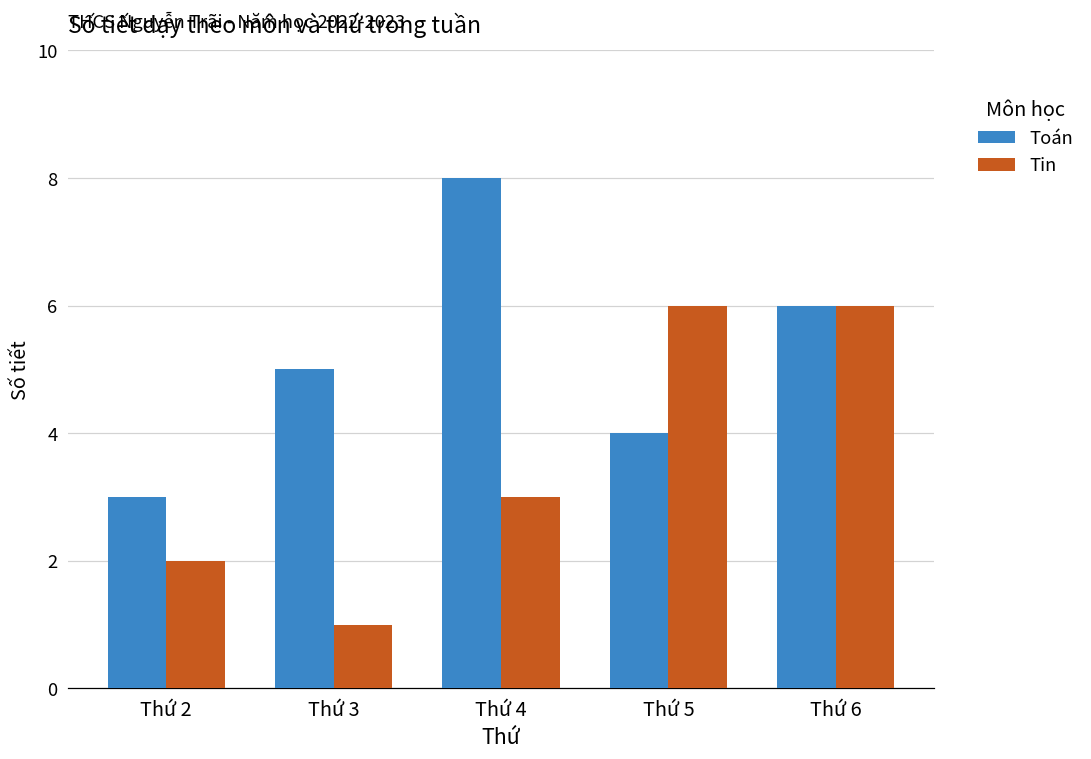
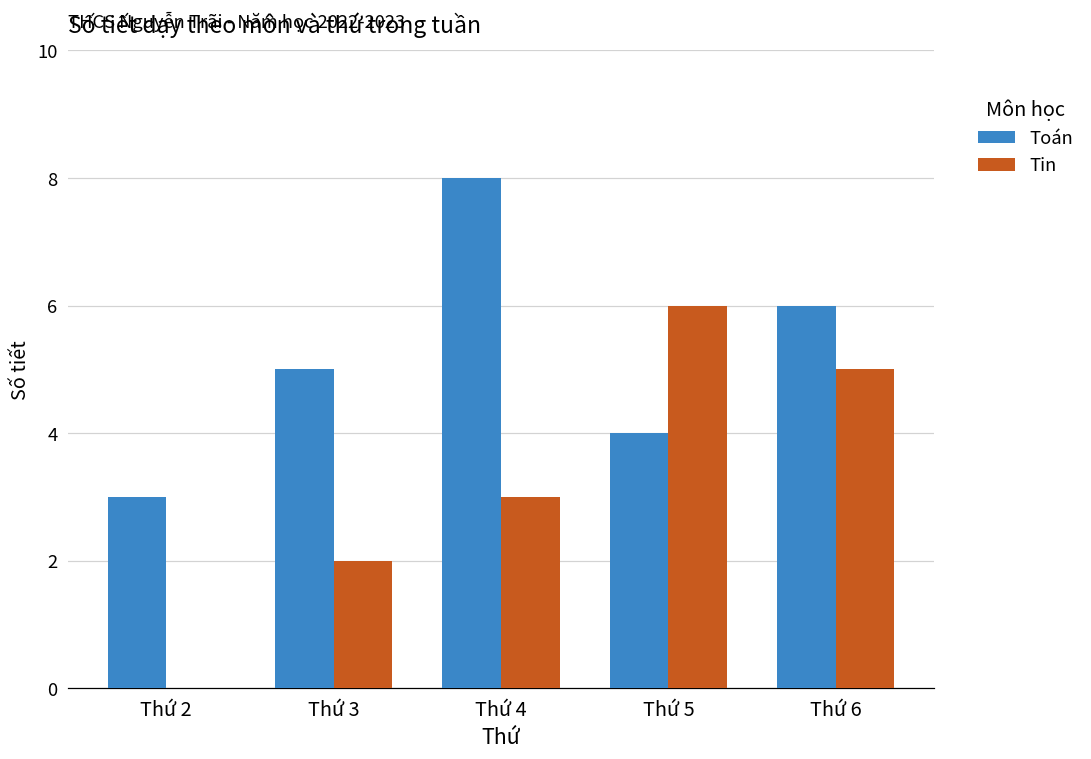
  {
    "Toán": {
      "Thứ 2": 3,
      "Thứ 3": 5,
      "Thứ 4": 8,
      "Thứ 5": 4,
      "Thứ 6": 6
    },
    "Tin": {
-     "Thứ 2": 2,
-     "Thứ 3": 1,
+     "Thứ 2": 0,
+     "Thứ 3": 2,
      "Thứ 4": 3,
      "Thứ 5": 6,
-     "Thứ 6": 6
+     "Thứ 6": 5
    }
  }
